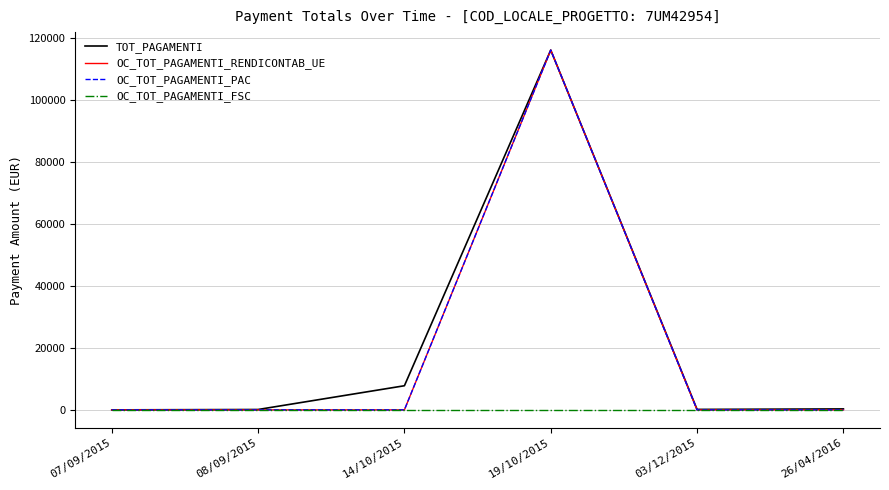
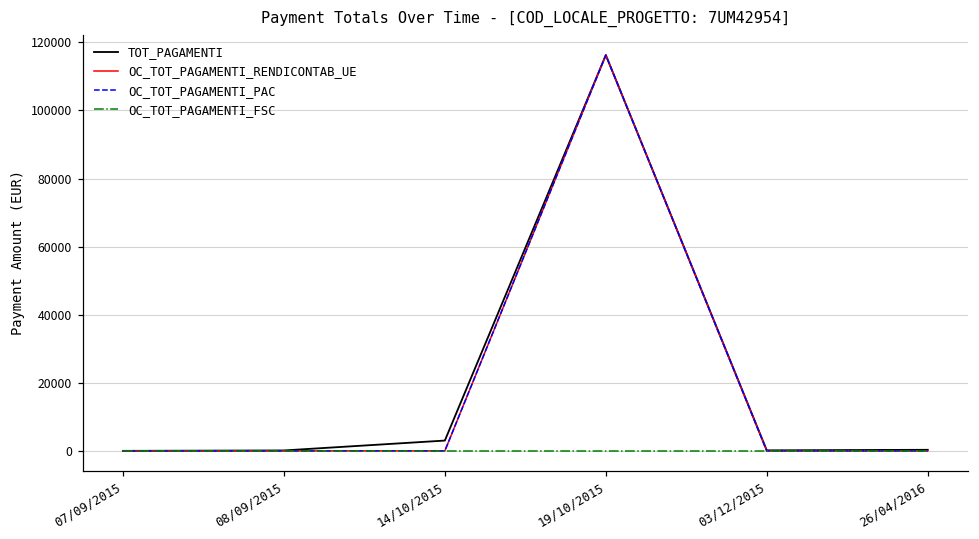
  {
    "TOT_PAGAMENTI": {
-     "14/10/2015": 8000
+     "14/10/2015": 3000
    },
    "OC_TOT_PAGAMENTI_FSC": {
      "19/10/2015": 0
    }
  }
